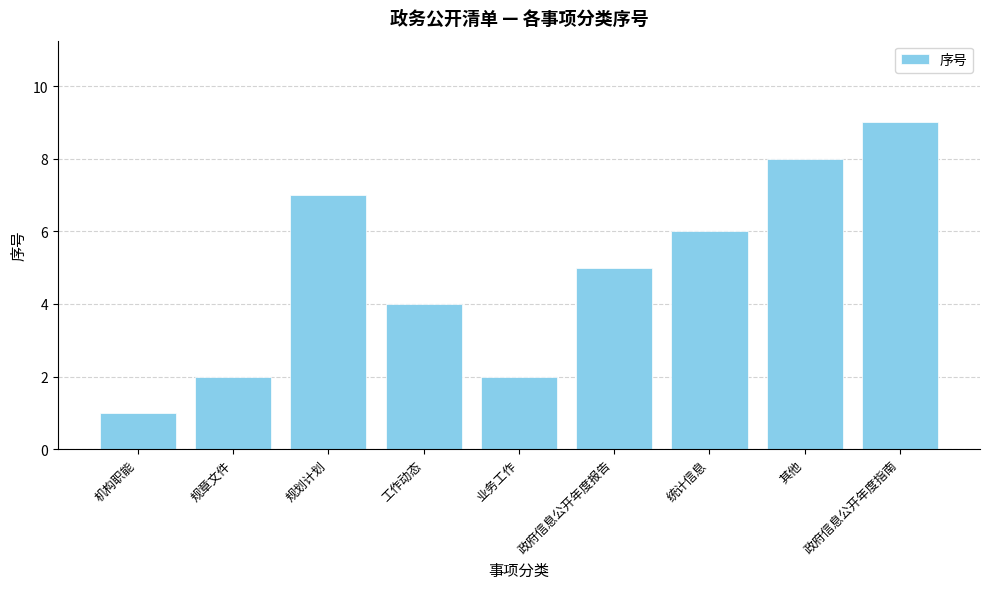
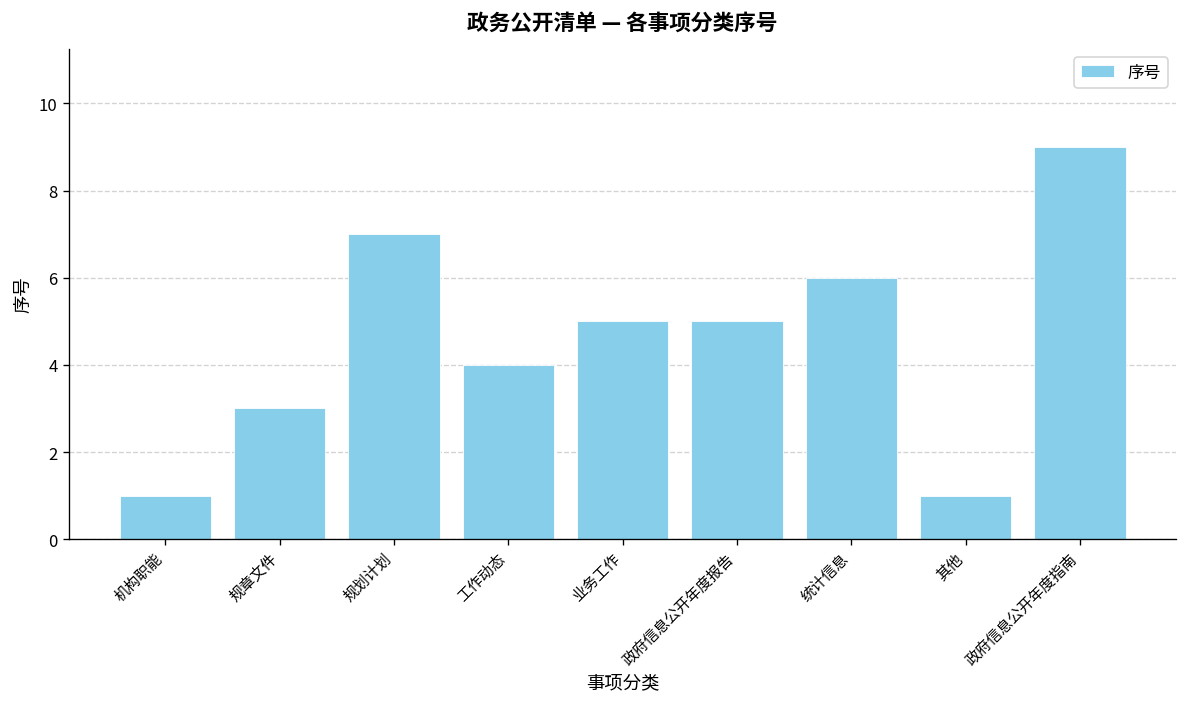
  {
    "机构职能": 1,
-   "规章文件": 2,
+   "规章文件": 3,
    "规划计划": 7,
    "工作动态": 4,
-   "业务工作": 2,
+   "业务工作": 5,
    "政府信息公开年度报告": 5,
    "统计信息": 6,
-   "其他": 8,
+   "其他": 1,
    "政府信息公开年度指南": 9
  }
